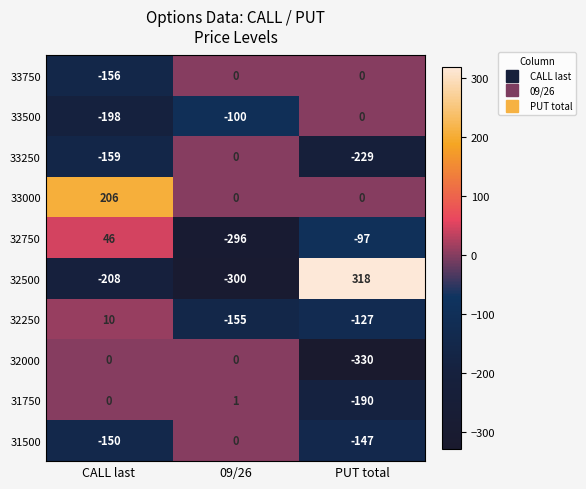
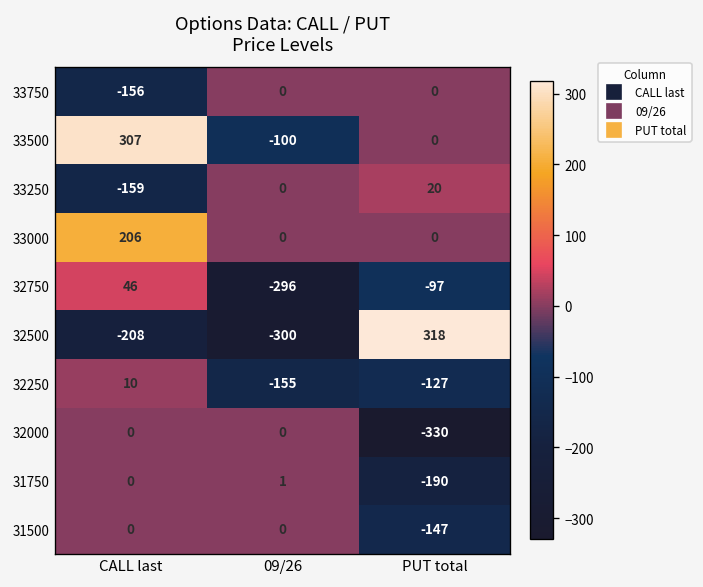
  {
    "33750": {
      "CALL last": -156,
      "09/26": 0,
      "PUT total": 0
    },
    "33500": {
-     "CALL last": -198,
+     "CALL last": 307,
      "09/26": -100,
      "PUT total": 0
    },
    "33250": {
      "CALL last": -159,
      "09/26": 0,
-     "PUT total": -229
+     "PUT total": 20
    },
    "33000": {
      "CALL last": 206,
      "09/26": 0,
      "PUT total": 0
    },
    "32750": {
      "CALL last": 46,
      "09/26": -296,
      "PUT total": -97
    },
    "32500": {
      "CALL last": -208,
      "09/26": -300,
      "PUT total": 318
    },
    "32250": {
      "CALL last": 10,
      "09/26": -155,
      "PUT total": -127
    },
    "32000": {
      "CALL last": 0,
      "09/26": 0,
      "PUT total": -330
    },
    "31750": {
      "CALL last": 0,
      "09/26": 1,
      "PUT total": -190
    },
    "31500": {
-     "CALL last": -150,
+     "CALL last": 0,
      "09/26": 0,
      "PUT total": -147
    }
  }
